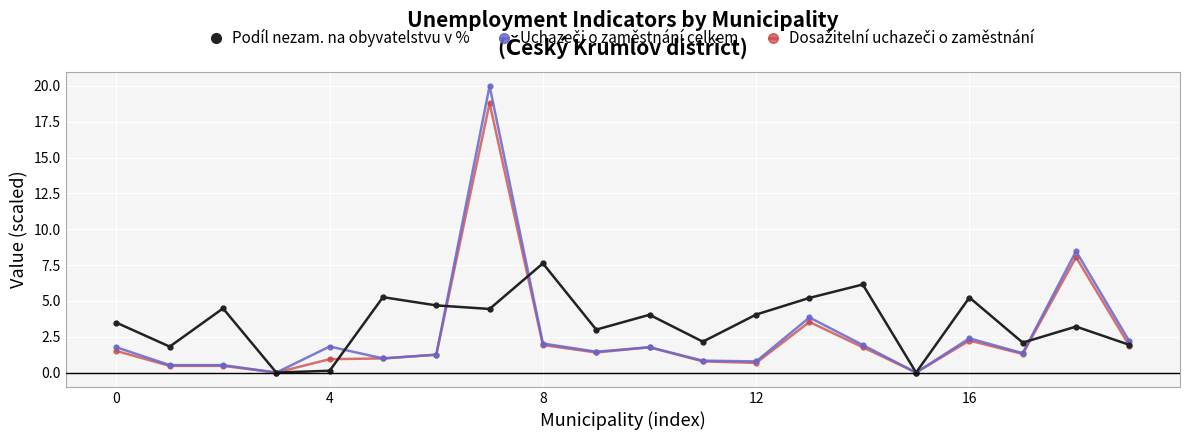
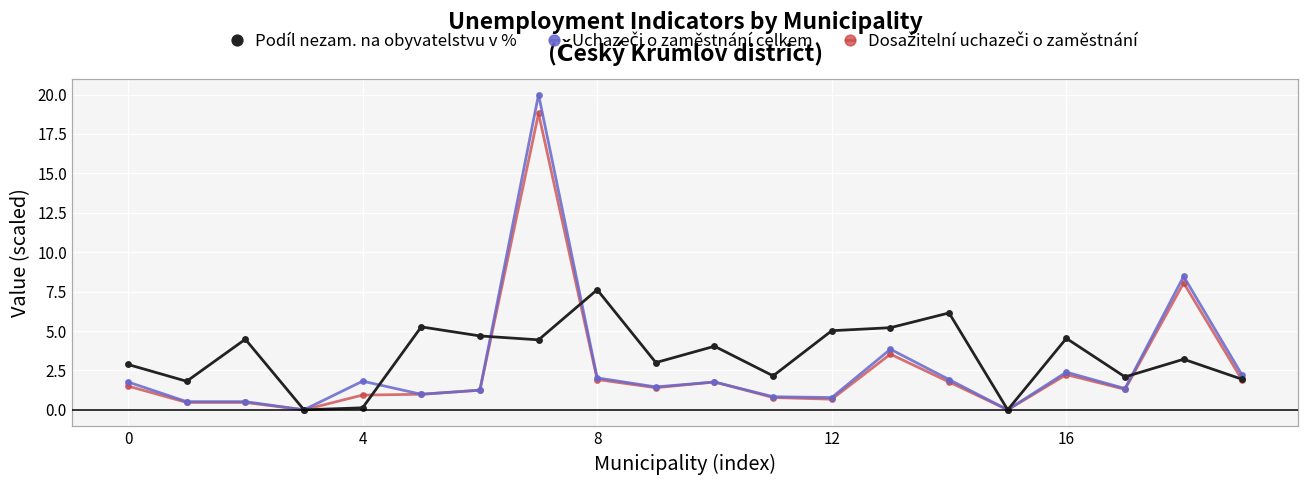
  {
    "Podíl nezam. na obyvatelstvu v %": {
-     "0": 3.5,
+     "0": 2.9,
      "4": 0.1,
      "8": 7.6,
-     "12": 4.1,
-     "16": 5.2
+     "12": 5.0,
+     "16": 4.5
    },
    "Uchazeči o zaměstnání celkem": {
      "0": 1.8,
      "4": 1.8
    },
    "Dosažitelní uchazeči o zaměstnání": {
      "0": 1.5,
      "4": 0.9
    }
  }
